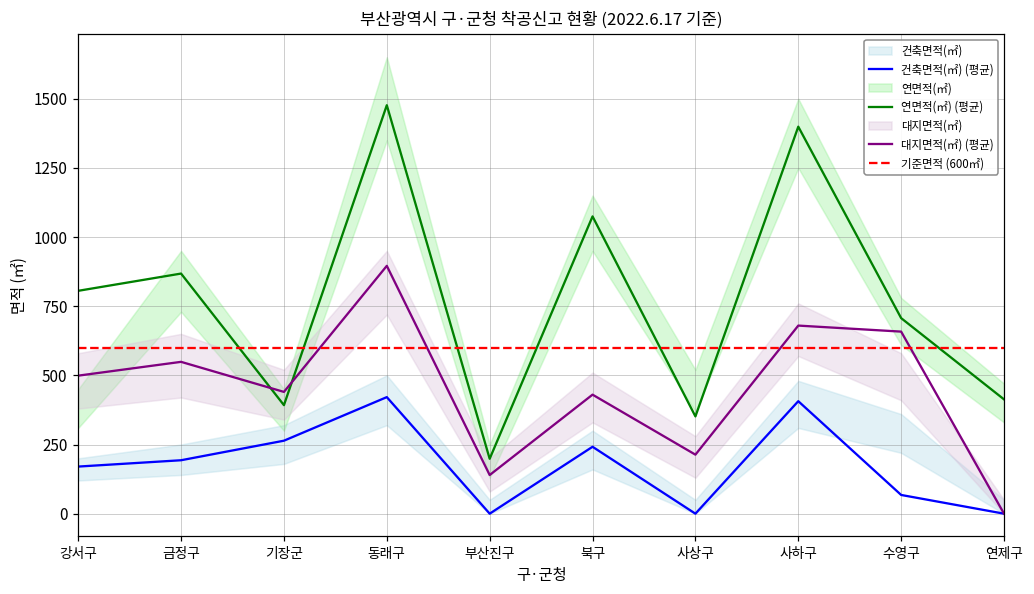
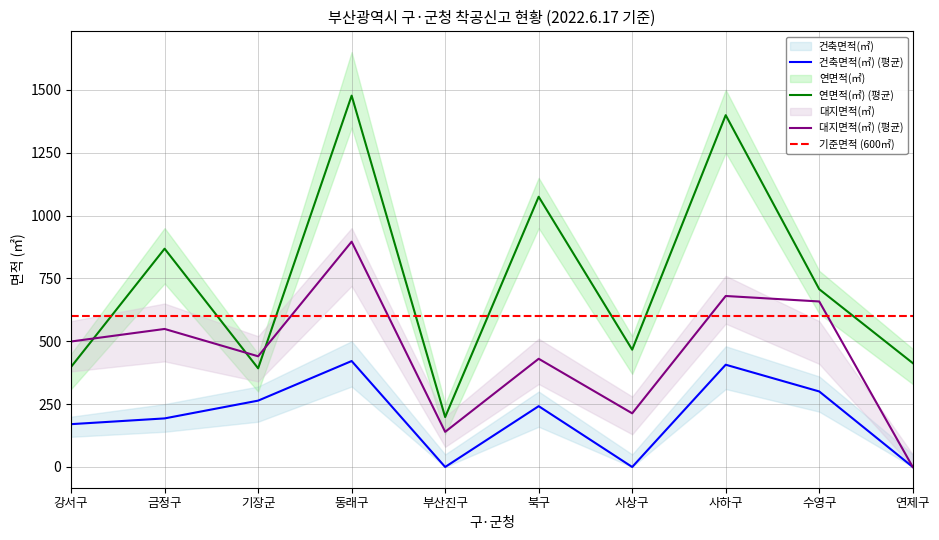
  {
    "건축면적(㎡) (평균)": {
      "강서구": 170,
      "금정구": 190,
      "기장군": 260,
      "동래구": 420,
      "부산진구": 0,
      "북구": 240,
      "사상구": 0,
      "사하구": 410,
-     "수영구": 70
+     "수영구": 300
    },
    "연면적(㎡) (평균)": {
-     "강서구": 810,
+     "강서구": 400,
      "금정구": 870,
      "기장군": 390,
      "동래구": 1480,
      "북구": 1070,
-     "사상구": 350,
+     "사상구": 470,
      "사하구": 1400,
      "수영구": 710,
      "연제구": 410
    },
    "대지면적(㎡) (평균)": {
      "강서구": 500,
      "금정구": 550,
      "동래구": 900,
      "부산진구": 140,
      "북구": 430,
      "사상구": 210,
      "사하구": 680,
      "수영구": 660
    }
  }
